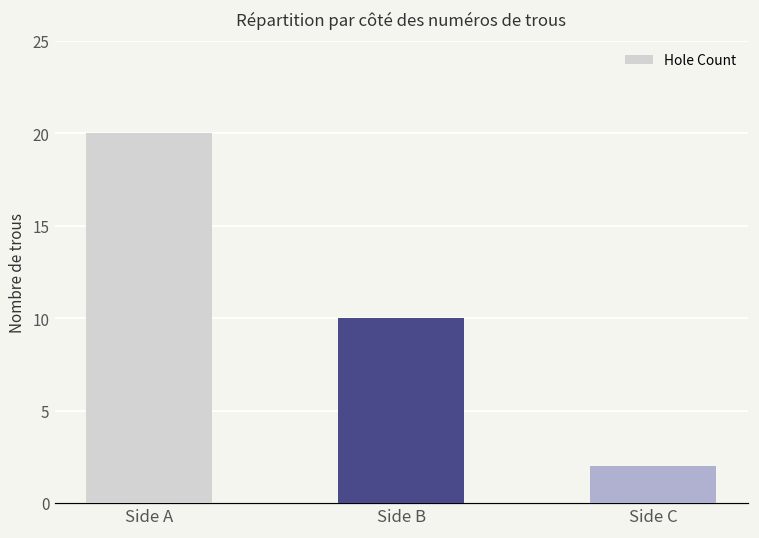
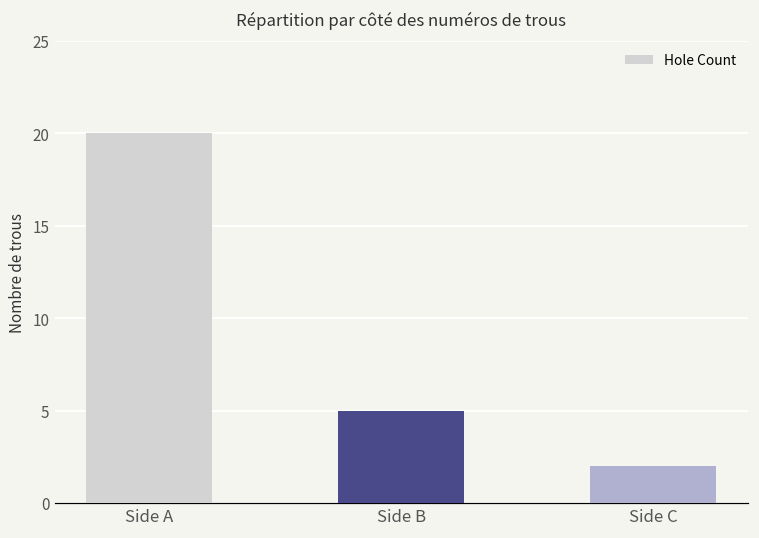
  {
    "Side A": 20,
-   "Side B": 10,
+   "Side B": 5,
    "Side C": 2
  }
